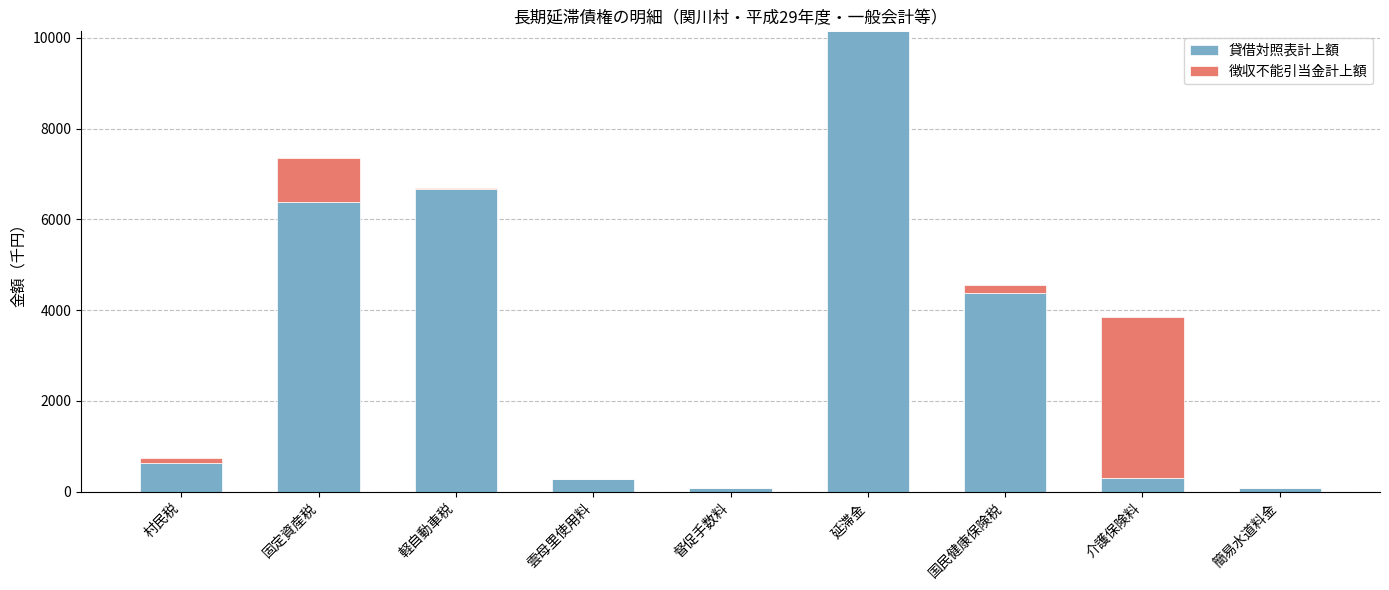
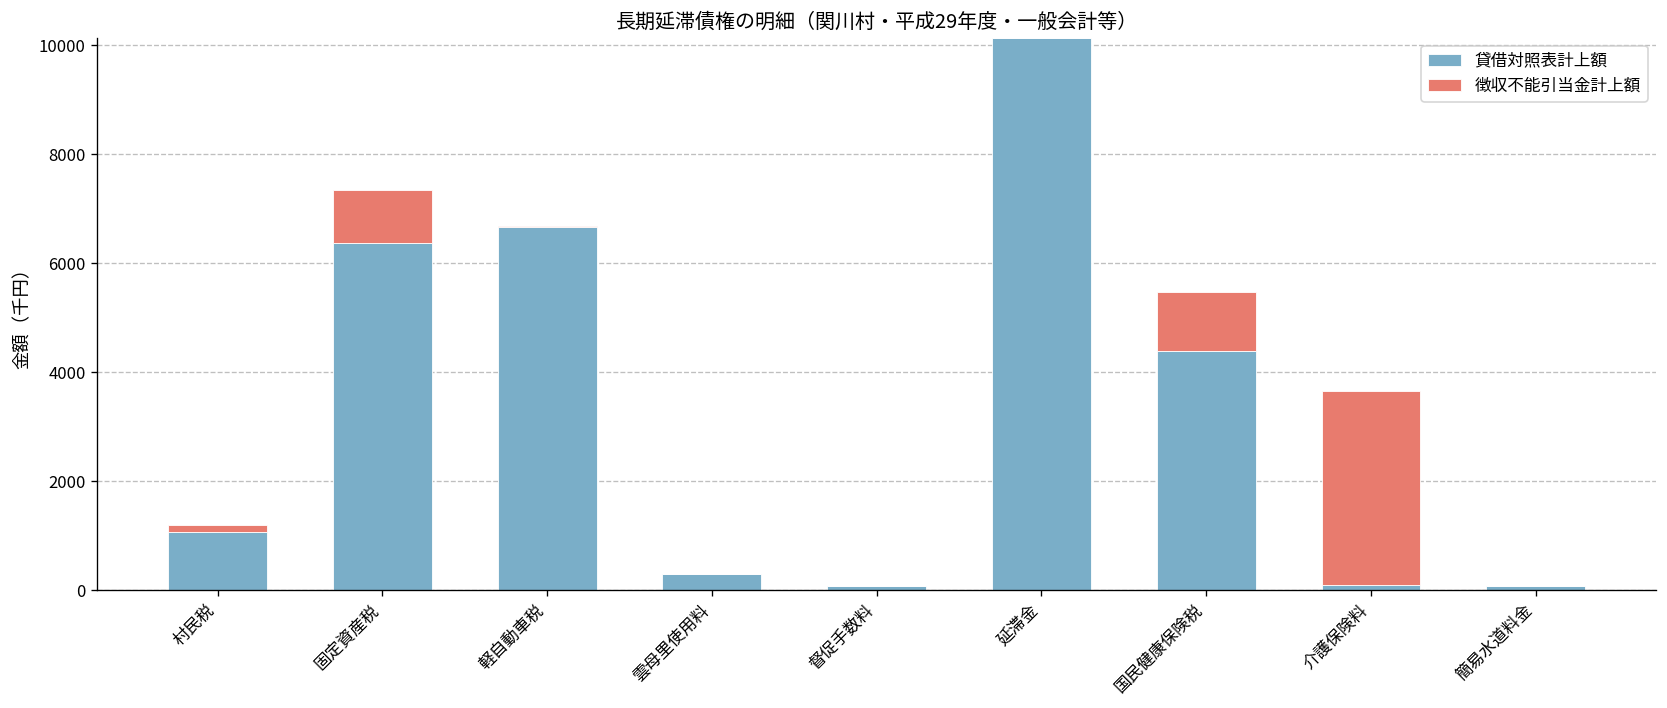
  {
    "貸借対照表計上額": {
-     "村民税": 600,
+     "村民税": 1100,
      "固定資産税": 6400,
      "軽自動車税": 6700,
      "雲母里使用料": 300,
      "督促手数料": 100,
      "延滞金": 10100,
      "国民健康保険税": 4400,
-     "介護保険料": 300,
+     "介護保険料": 100,
      "簡易水道料金": 100
    },
    "徴収不能引当金計上額": {
      "村民税": 100,
      "固定資産税": 1000,
      "雲母里使用料": 0,
      "督促手数料": 0,
      "延滞金": 0,
-     "国民健康保険税": 200,
+     "国民健康保険税": 1100,
      "介護保険料": 3500,
      "簡易水道料金": 0
    }
  }
